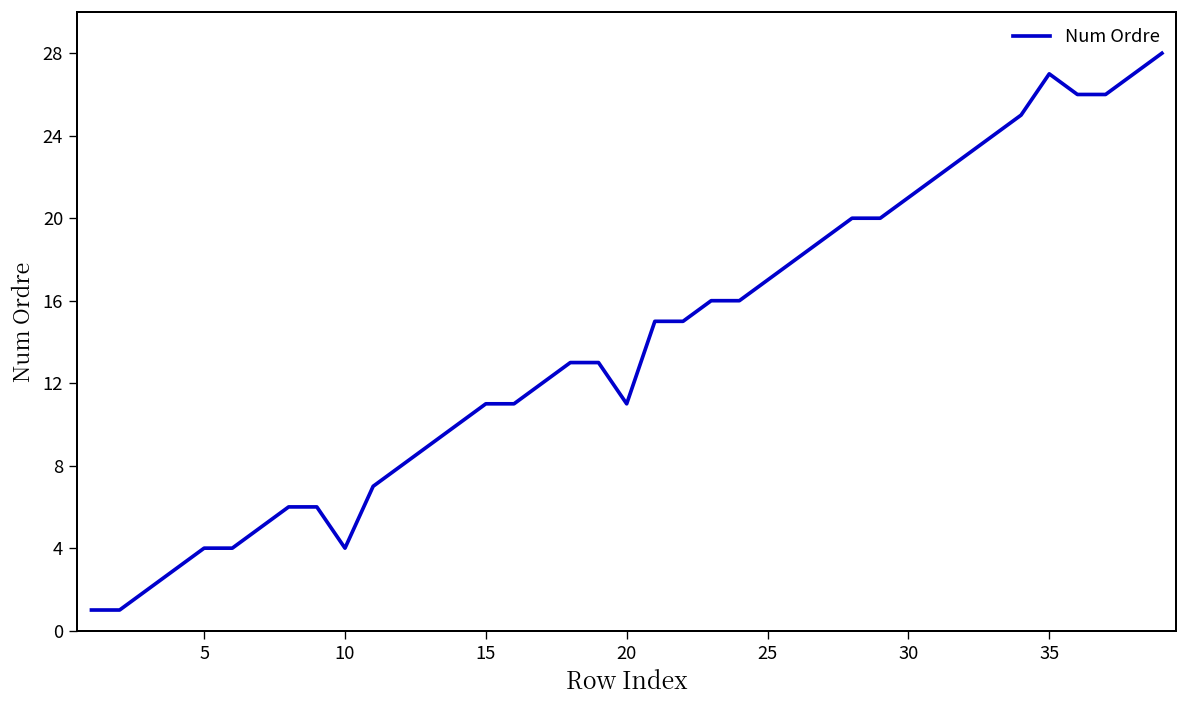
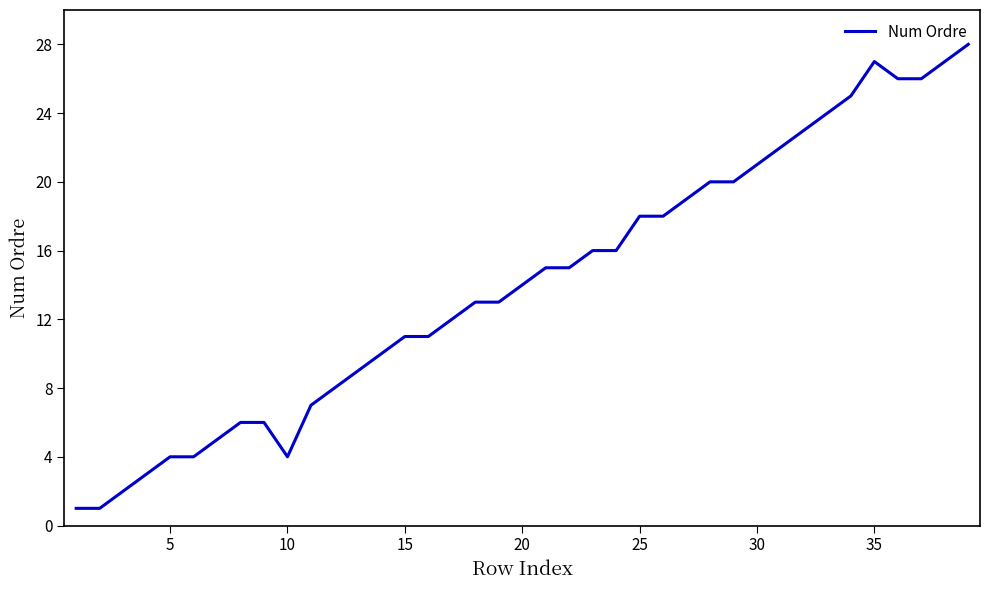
  {
    "5": 4,
    "10": 4,
    "15": 11,
-   "20": 11,
-   "25": 17,
+   "20": 14,
+   "25": 18,
    "30": 21,
    "35": 27
  }
